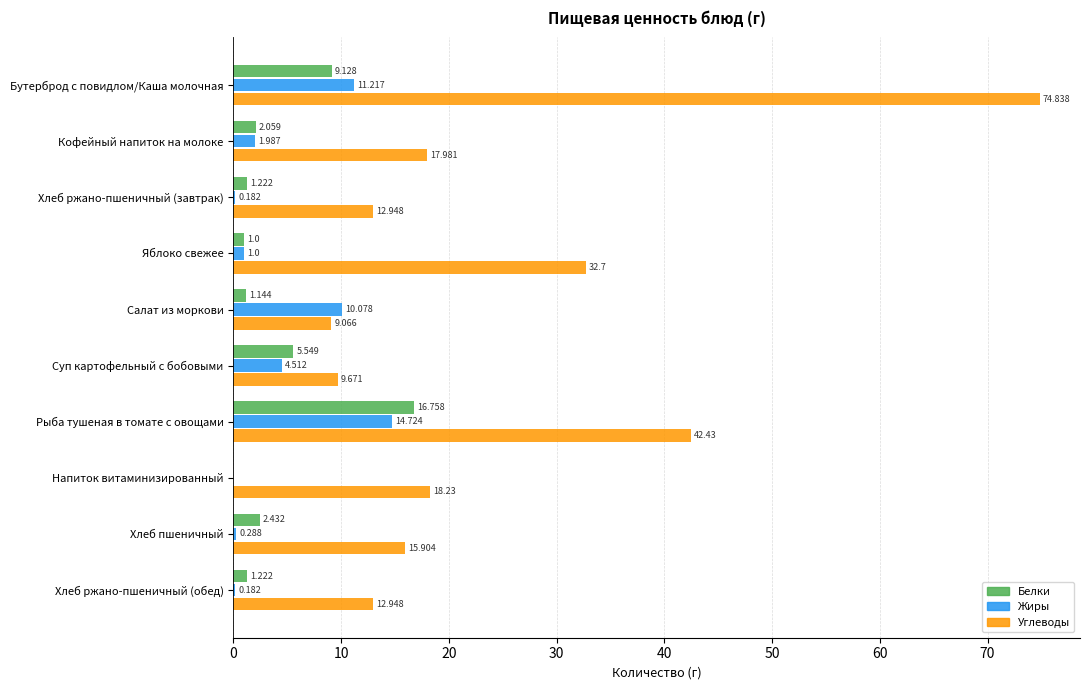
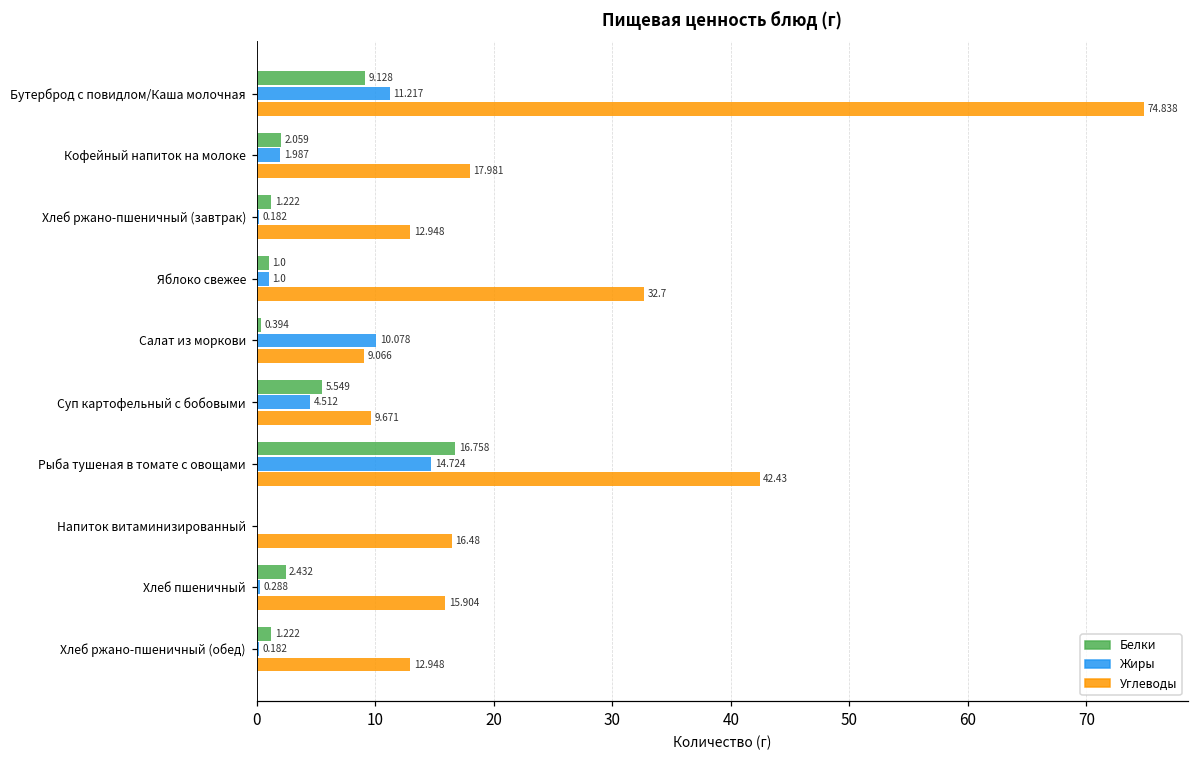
  {
    "Белки": {
      "Бутерброд с повидлом/Каша молочная": 9.128,
      "Кофейный напиток на молоке": 2.059,
      "Хлеб ржано-пшеничный (завтрак)": 1.222,
      "Яблоко свежее": 1.0,
-     "Салат из моркови": 1.144,
+     "Салат из моркови": 0.394,
      "Суп картофельный с бобовыми": 5.549,
      "Рыба тушеная в томате с овощами": 16.758,
      "Хлеб пшеничный": 2.432,
      "Хлеб ржано-пшеничный (обед)": 1.222
    },
    "Жиры": {
      "Бутерброд с повидлом/Каша молочная": 11.217,
      "Кофейный напиток на молоке": 1.987,
      "Хлеб ржано-пшеничный (завтрак)": 0.182,
      "Яблоко свежее": 1.0,
      "Салат из моркови": 10.078,
      "Суп картофельный с бобовыми": 4.512,
      "Рыба тушеная в томате с овощами": 14.724,
      "Хлеб пшеничный": 0.288,
      "Хлеб ржано-пшеничный (обед)": 0.182
    },
    "Углеводы": {
      "Бутерброд с повидлом/Каша молочная": 74.838,
      "Кофейный напиток на молоке": 17.981,
      "Хлеб ржано-пшеничный (завтрак)": 12.948,
      "Яблоко свежее": 32.7,
      "Салат из моркови": 9.066,
      "Суп картофельный с бобовыми": 9.671,
      "Рыба тушеная в томате с овощами": 42.43,
-     "Напиток витаминизированный": 18.23,
+     "Напиток витаминизированный": 16.48,
      "Хлеб пшеничный": 15.904,
      "Хлеб ржано-пшеничный (обед)": 12.948
    }
  }
